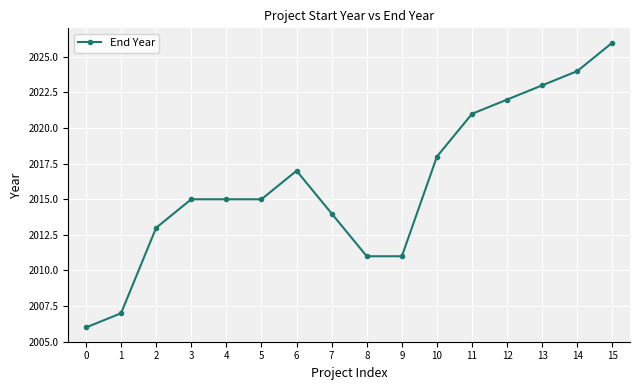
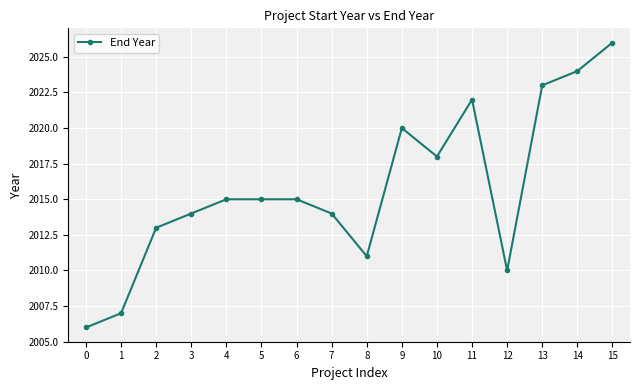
  {
    "0": 2006,
    "1": 2007,
    "2": 2013,
-   "3": 2015,
+   "3": 2014,
    "4": 2015,
    "5": 2015,
-   "6": 2017,
+   "6": 2015,
    "7": 2014,
    "8": 2011,
-   "9": 2011,
+   "9": 2020,
    "10": 2018,
-   "11": 2021,
-   "12": 2022,
+   "11": 2022,
+   "12": 2010,
    "13": 2023,
    "14": 2024,
    "15": 2026
  }
